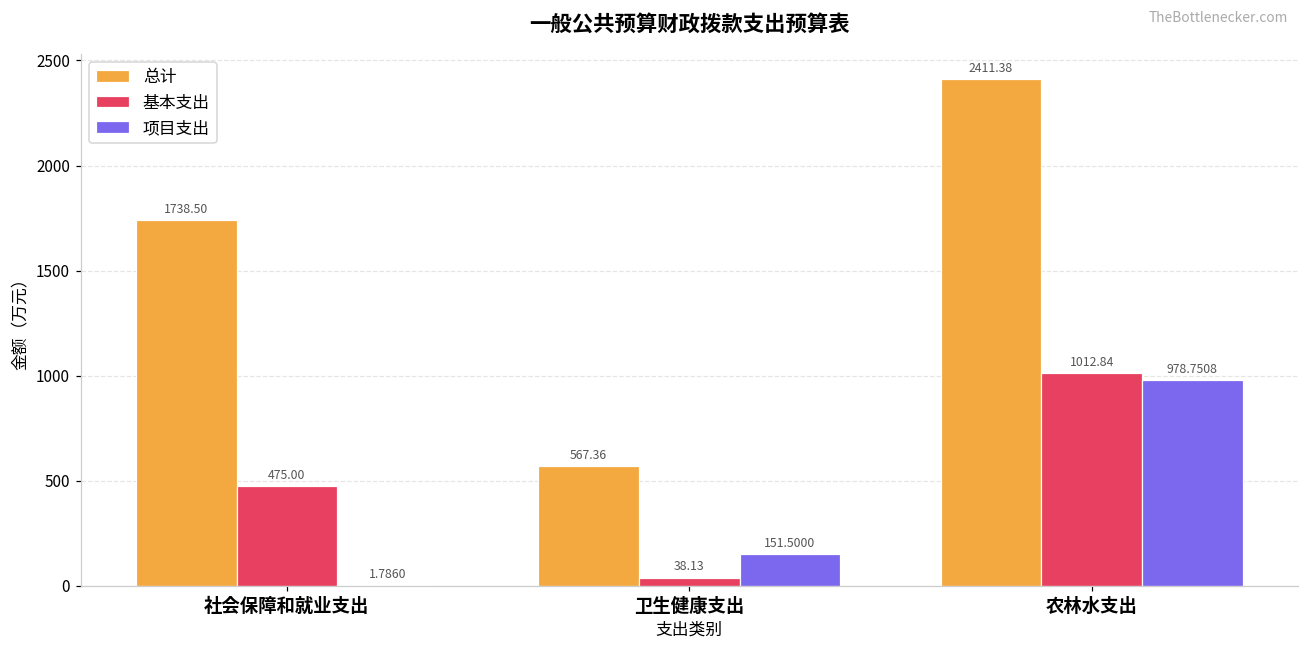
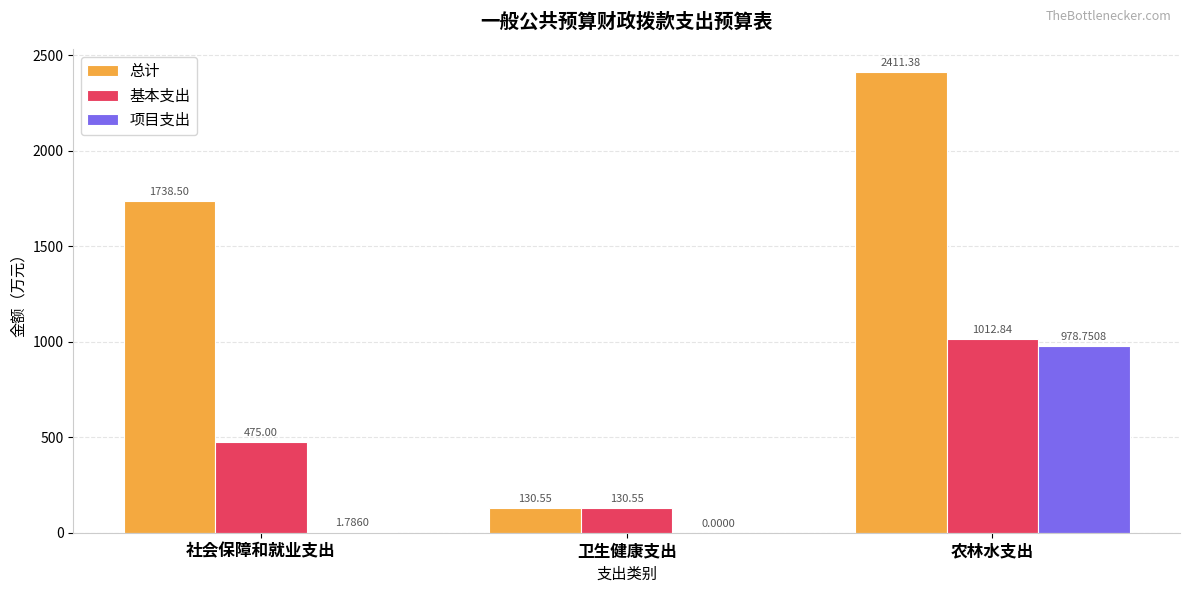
  {
    "总计": {
      "社会保障和就业支出": 1738.50,
-     "卫生健康支出": 567.36,
+     "卫生健康支出": 130.55,
      "农林水支出": 2411.38
    },
    "基本支出": {
      "社会保障和就业支出": 475.00,
-     "卫生健康支出": 38.13,
+     "卫生健康支出": 130.55,
      "农林水支出": 1012.84
    },
    "项目支出": {
      "社会保障和就业支出": 1.7860,
-     "卫生健康支出": 151.5000,
+     "卫生健康支出": 0.0000,
      "农林水支出": 978.7508
    }
  }
